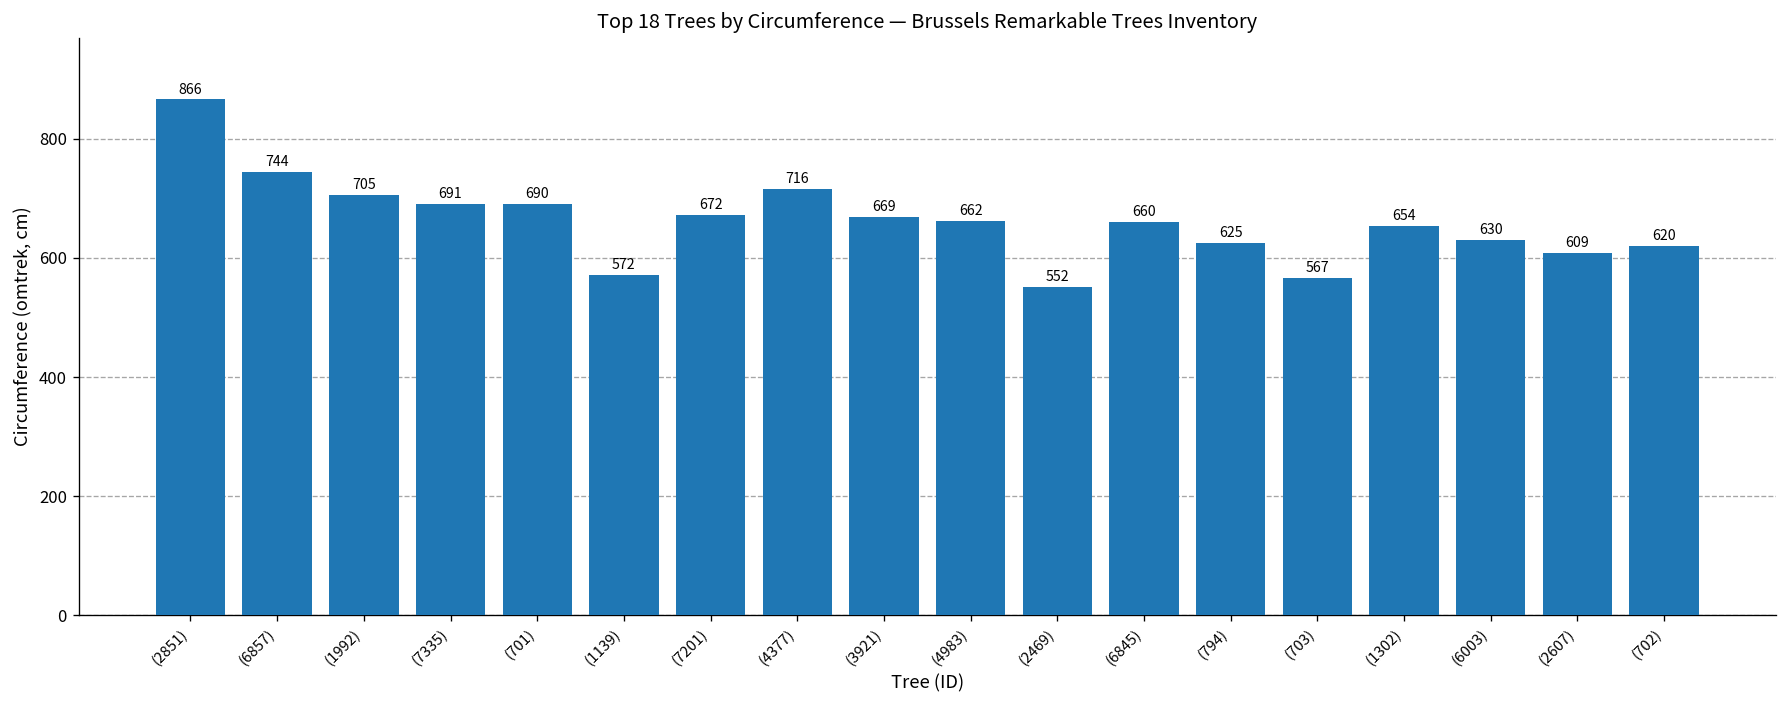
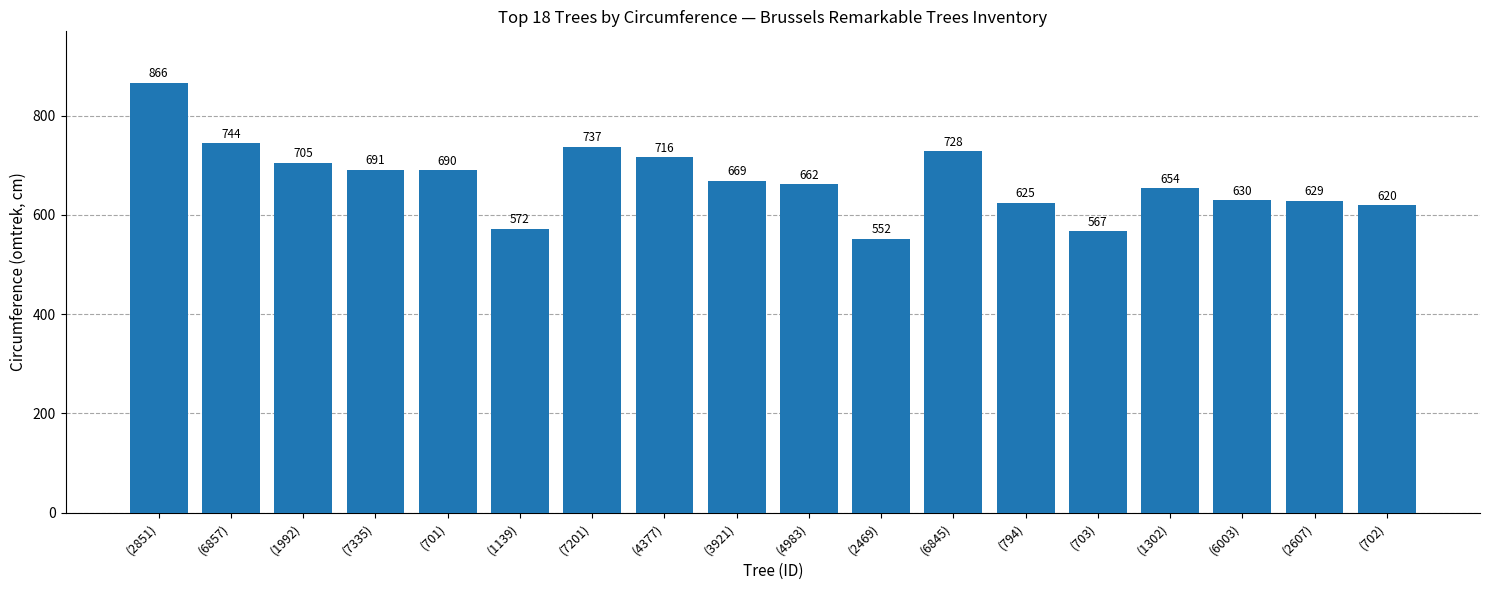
  {
    "(2851)": 866,
    "(6857)": 744,
    "(1992)": 705,
    "(7335)": 691,
    "(701)": 690,
    "(1139)": 572,
-   "(7201)": 672,
+   "(7201)": 737,
    "(4377)": 716,
    "(3921)": 669,
    "(4983)": 662,
    "(2469)": 552,
-   "(6845)": 660,
+   "(6845)": 728,
    "(794)": 625,
    "(703)": 567,
    "(1302)": 654,
    "(6003)": 630,
-   "(2607)": 609,
+   "(2607)": 629,
    "(702)": 620
  }
